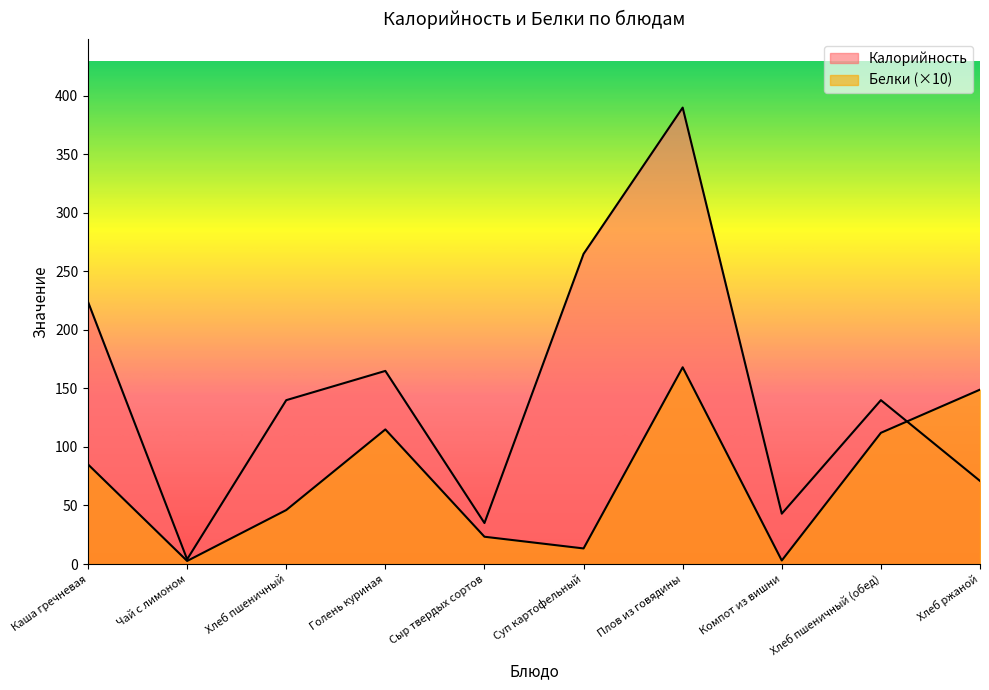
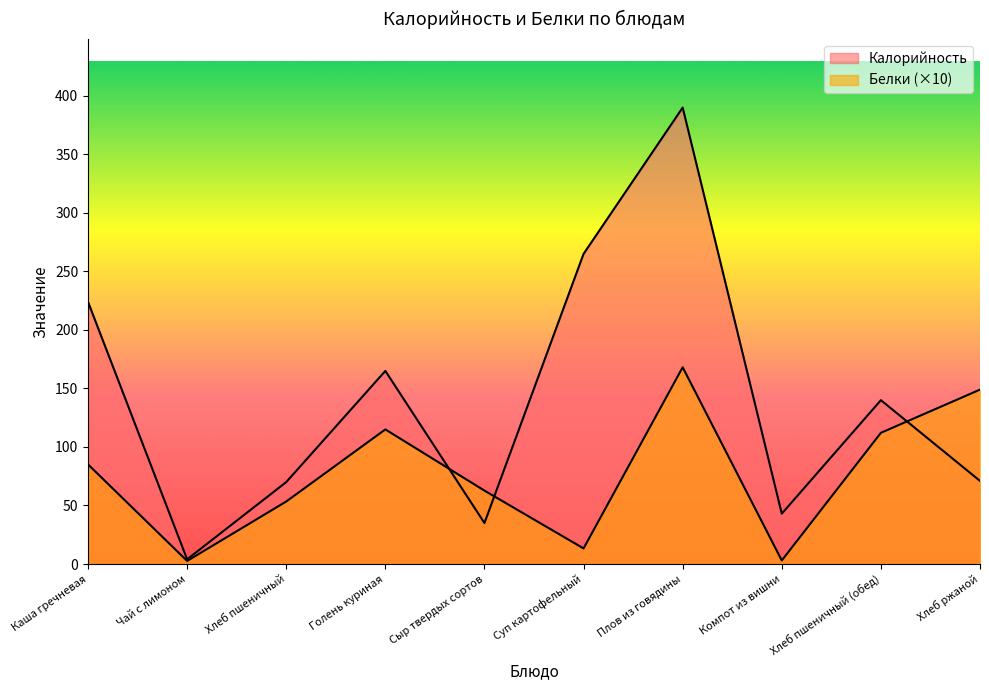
  {
    "Калорийность": {
      "Каша гречневая": 224,
-     "Хлеб пшеничный": 140,
+     "Хлеб пшеничный": 70,
      "Голень куриная": 165,
      "Сыр твердых сортов": 35,
      "Суп картофельный": 265,
      "Плов из говядины": 390,
      "Компот из вишни": 43,
      "Хлеб пшеничный (обед)": 140,
      "Хлеб ржаной": 71
    },
    "Белки (×10)": {
      "Каша гречневая": 85,
-     "Хлеб пшеничный": 46,
+     "Хлеб пшеничный": 53,
      "Голень куриная": 115,
-     "Сыр твердых сортов": 23,
+     "Сыр твердых сортов": 63,
      "Суп картофельный": 13,
      "Плов из говядины": 168,
      "Компот из вишни": 3,
      "Хлеб пшеничный (обед)": 112,
      "Хлеб ржаной": 149
    }
  }
